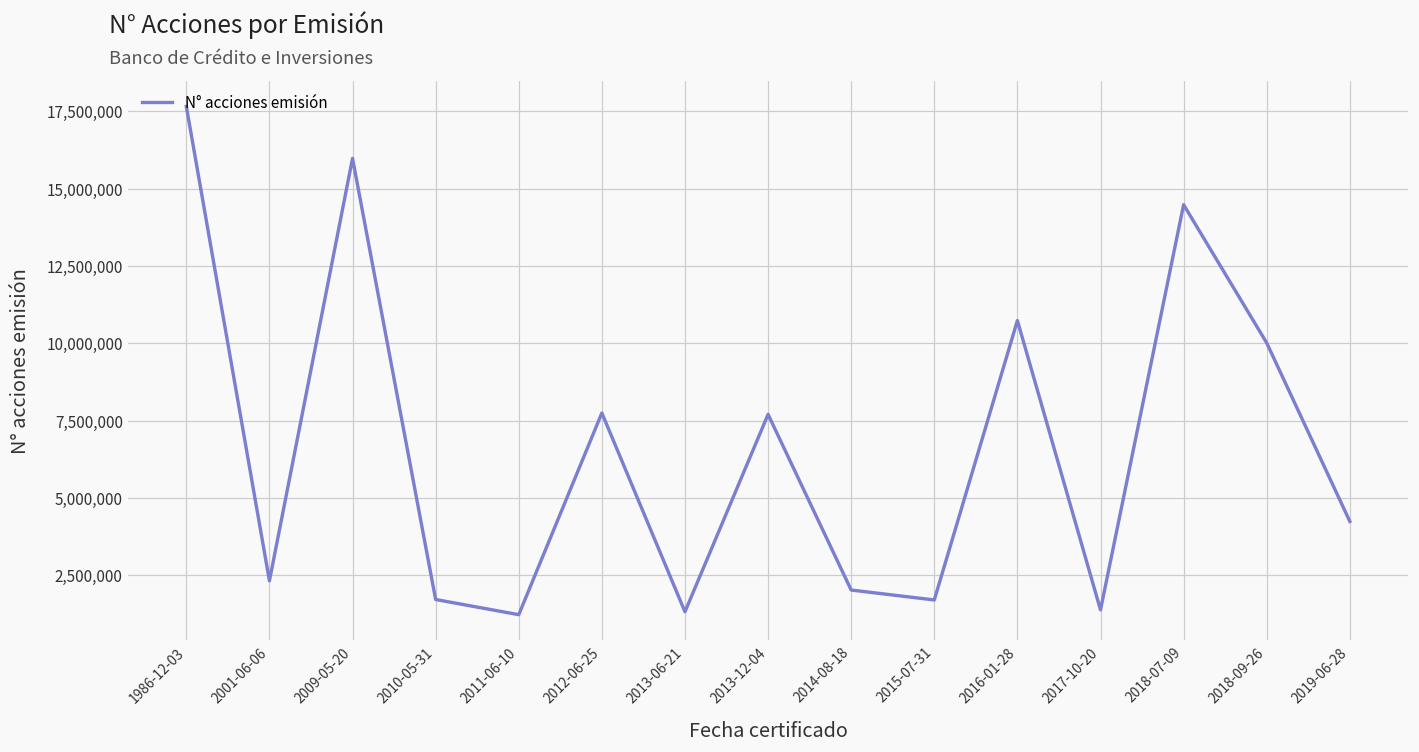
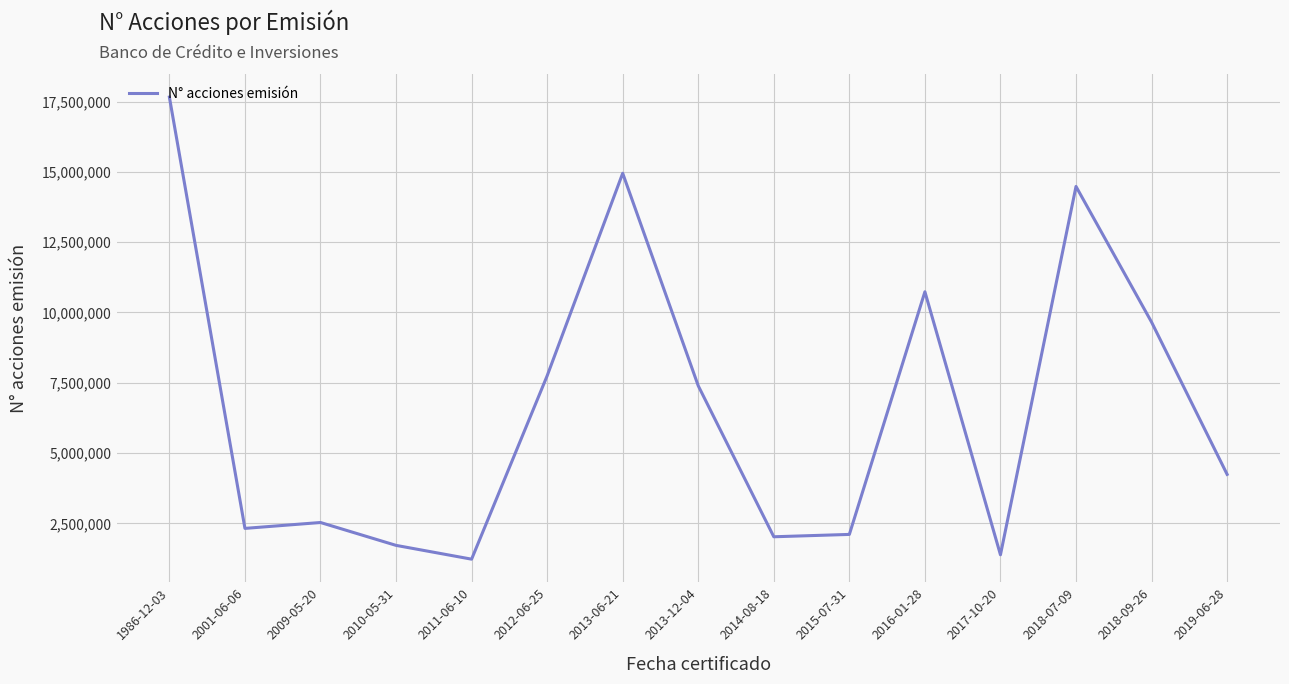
  {
    "1986-12-03": "17,700,000",
    "2001-06-06": "2,300,000",
-   "2009-05-20": "16,000,000",
+   "2009-05-20": "2,500,000",
    "2010-05-31": "1,700,000",
    "2011-06-10": "1,200,000",
    "2012-06-25": "7,700,000",
-   "2013-06-21": "1,300,000",
-   "2013-12-04": "7,700,000",
+   "2013-06-21": "15,000,000",
+   "2013-12-04": "7,400,000",
    "2014-08-18": "2,000,000",
-   "2015-07-31": "1,700,000",
+   "2015-07-31": "2,100,000",
    "2016-01-28": "10,700,000",
    "2017-10-20": "1,400,000",
    "2018-07-09": "14,500,000",
-   "2018-09-26": "10,000,000",
+   "2018-09-26": "9,700,000",
    "2019-06-28": "4,200,000"
  }
